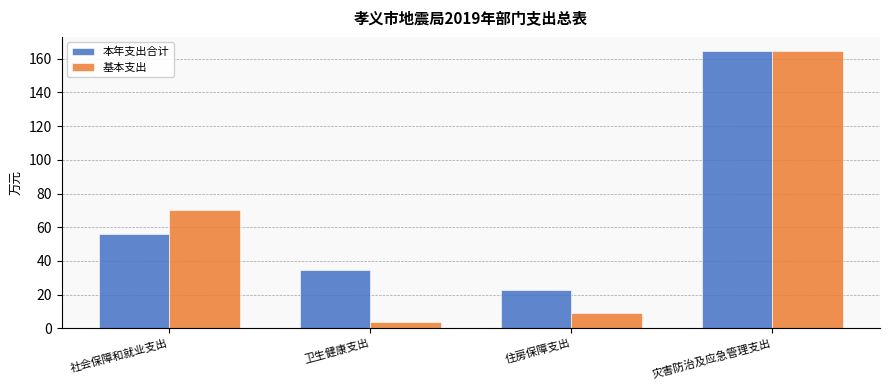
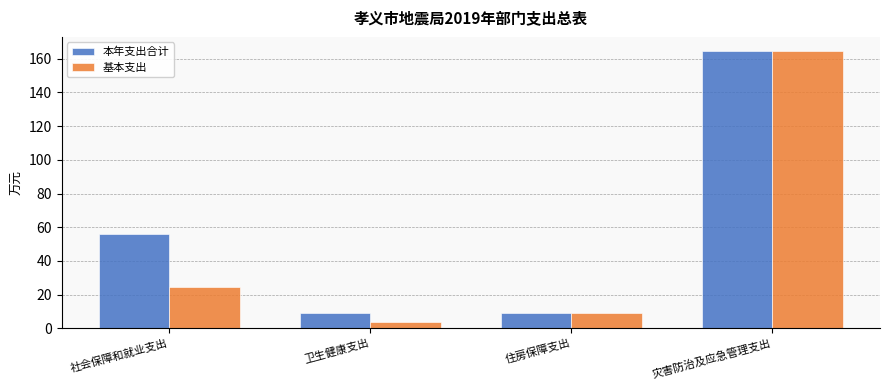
  {
    "本年支出合计": {
      "社会保障和就业支出": 56,
-     "卫生健康支出": 35,
-     "住房保障支出": 23,
+     "卫生健康支出": 9,
+     "住房保障支出": 9,
      "灾害防治及应急管理支出": 165
    },
    "基本支出": {
-     "社会保障和就业支出": 70,
+     "社会保障和就业支出": 25,
      "卫生健康支出": 4,
      "住房保障支出": 9,
      "灾害防治及应急管理支出": 165
    }
  }
